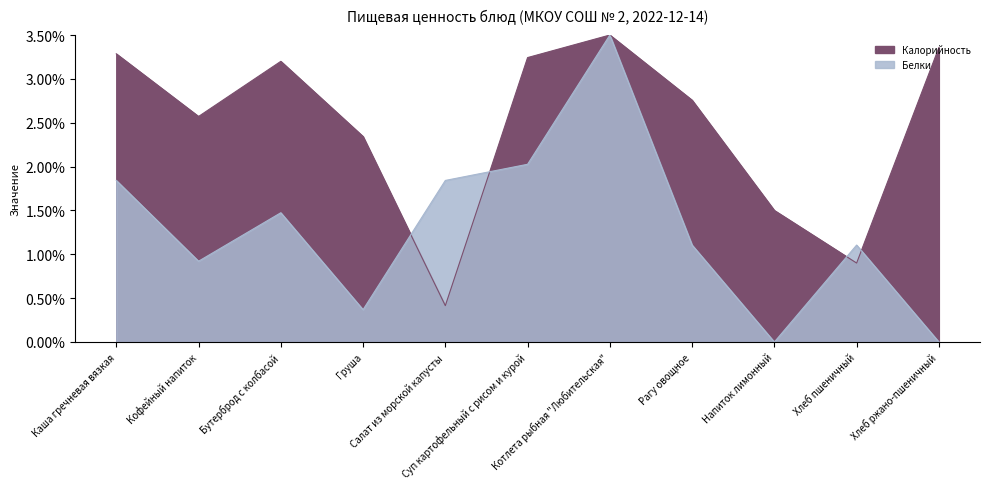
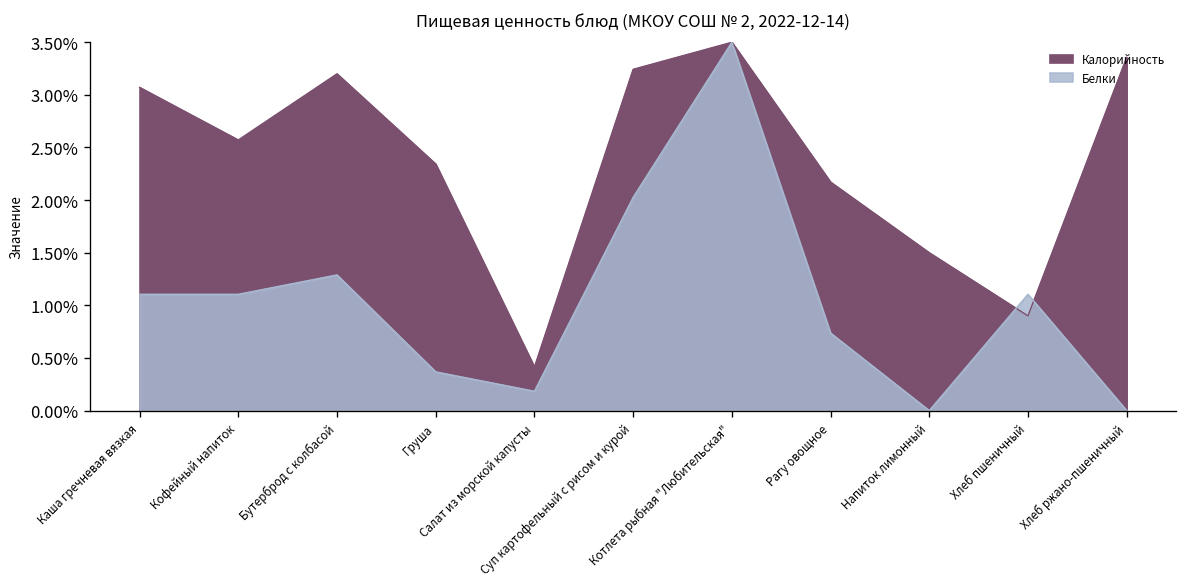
  {
    "Калорийность": {
-     "Каша гречневая вязкая": "3.3%",
+     "Каша гречневая вязкая": "3.1%",
      "Кофейный напиток": "2.6%",
      "Бутерброд с колбасой": "3.2%",
      "Груша": "2.3%",
      "Салат из морской капусты": "0.4%",
      "Суп картофельный с рисом и курой": "3.2%",
-     "Рагу овощное": "2.8%",
+     "Рагу овощное": "2.2%",
      "Напиток лимонный": "1.5%",
      "Хлеб пшеничный": "0.9%",
      "Хлеб ржано-пшеничный": "3.4%"
    },
    "Белки": {
-     "Каша гречневая вязкая": "1.8%",
-     "Кофейный напиток": "0.9%",
-     "Бутерброд с колбасой": "1.5%",
+     "Каша гречневая вязкая": "1.1%",
+     "Кофейный напиток": "1.1%",
+     "Бутерброд с колбасой": "1.3%",
      "Груша": "0.4%",
-     "Салат из морской капусты": "1.8%",
+     "Салат из морской капусты": "0.2%",
      "Суп картофельный с рисом и курой": "2.0%",
-     "Рагу овощное": "1.1%",
+     "Рагу овощное": "0.7%",
      "Напиток лимонный": "0.0%",
      "Хлеб пшеничный": "1.1%",
      "Хлеб ржано-пшеничный": "0.0%"
    }
  }
